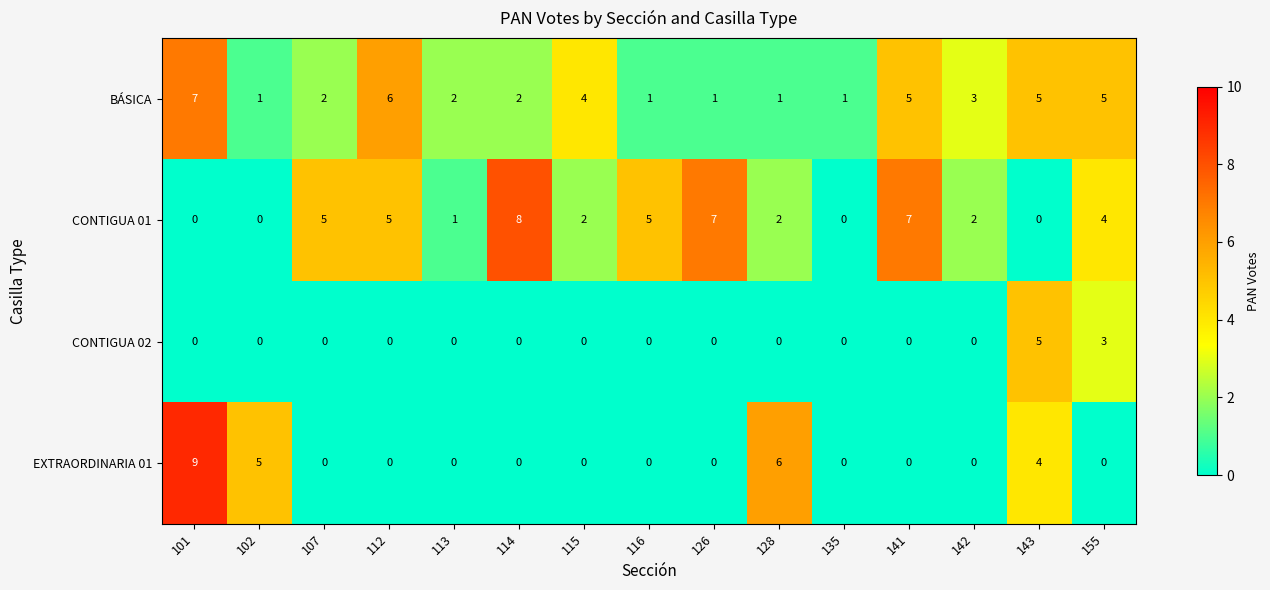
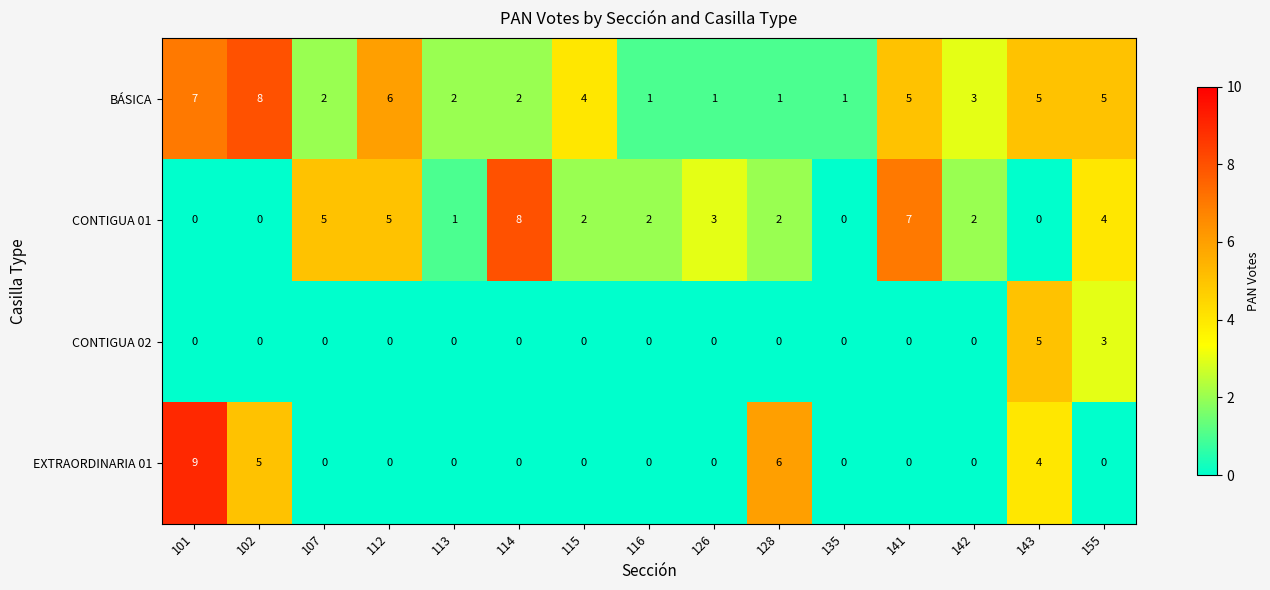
  {
    "BÁSICA": {
      "101": 7,
-     "102": 1,
+     "102": 8,
      "107": 2,
      "112": 6,
      "113": 2,
      "114": 2,
      "115": 4,
      "116": 1,
      "126": 1,
      "128": 1,
      "135": 1,
      "141": 5,
      "142": 3,
      "143": 5,
      "155": 5
    },
    "CONTIGUA 01": {
      "101": 0,
      "102": 0,
      "107": 5,
      "112": 5,
      "113": 1,
      "114": 8,
      "115": 2,
-     "116": 5,
-     "126": 7,
+     "116": 2,
+     "126": 3,
      "128": 2,
      "135": 0,
      "141": 7,
      "142": 2,
      "143": 0,
      "155": 4
    },
    "CONTIGUA 02": {
      "101": 0,
      "102": 0,
      "107": 0,
      "112": 0,
      "113": 0,
      "114": 0,
      "115": 0,
      "116": 0,
      "126": 0,
      "128": 0,
      "135": 0,
      "141": 0,
      "142": 0,
      "143": 5,
      "155": 3
    },
    "EXTRAORDINARIA 01": {
      "101": 9,
      "102": 5,
      "107": 0,
      "112": 0,
      "113": 0,
      "114": 0,
      "115": 0,
      "116": 0,
      "126": 0,
      "128": 6,
      "135": 0,
      "141": 0,
      "142": 0,
      "143": 4,
      "155": 0
    }
  }
